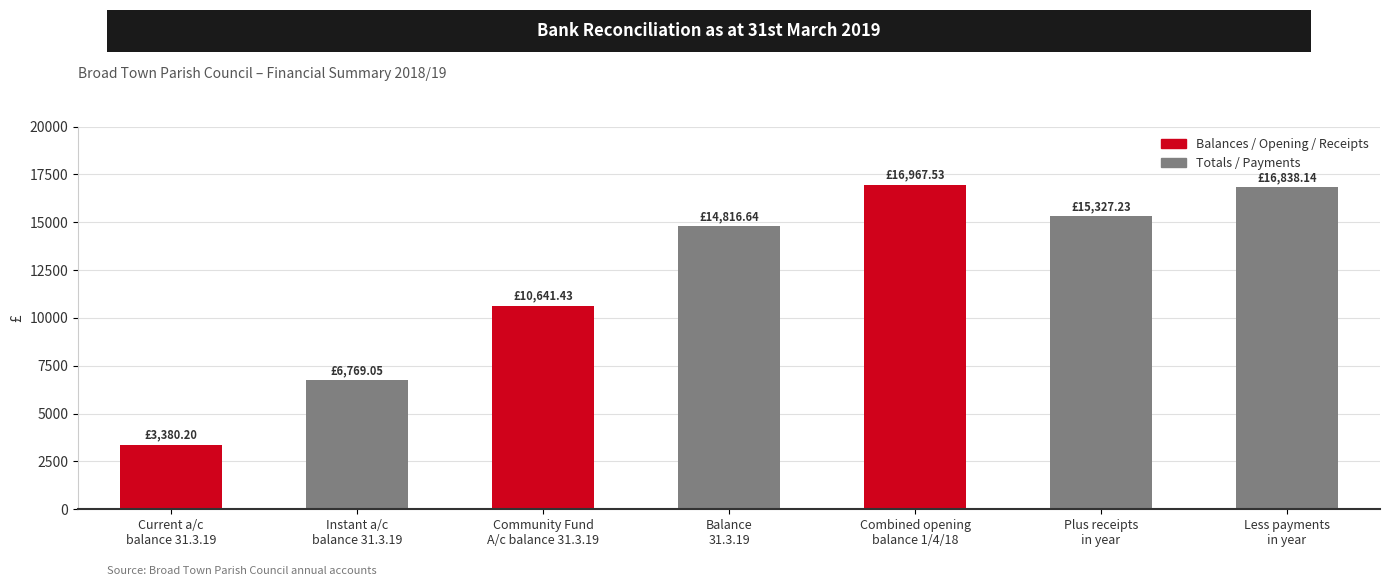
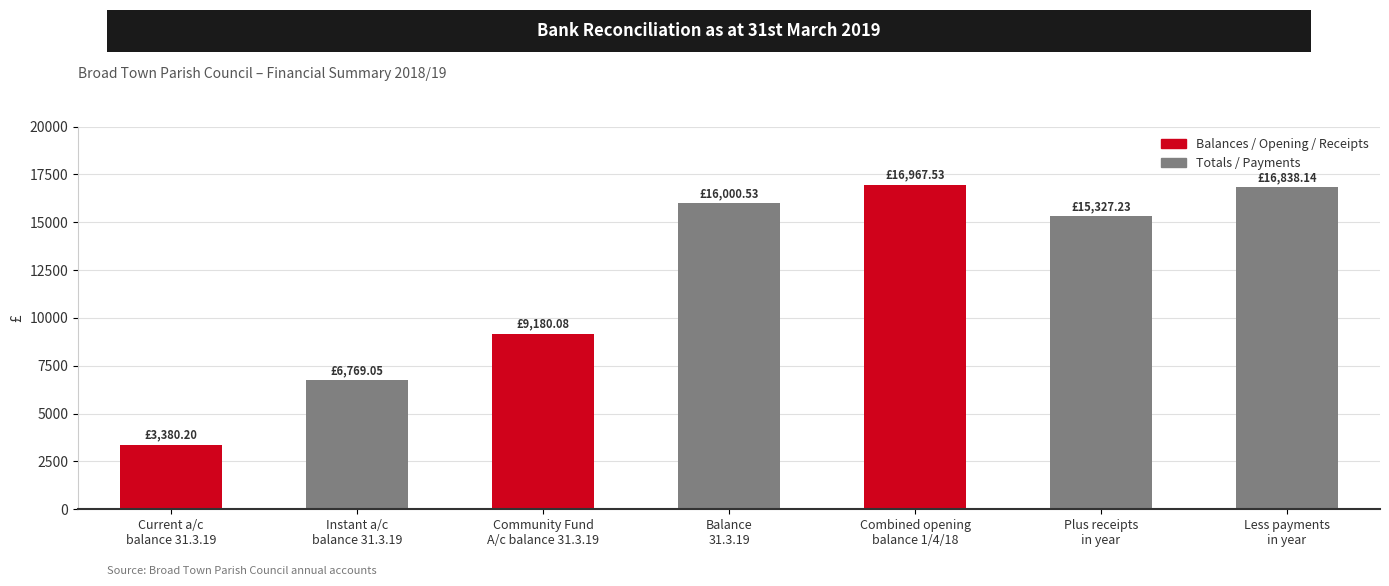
  {
    "Current a/c balance 31.3.19": "£3,380.20",
    "Instant a/c balance 31.3.19": "£6,769.05",
-   "Community Fund A/c balance 31.3.19": "£10,641.43",
-   "Balance 31.3.19": "£14,816.64",
+   "Community Fund A/c balance 31.3.19": "£9,180.08",
+   "Balance 31.3.19": "£16,000.53",
    "Combined opening balance 1/4/18": "£16,967.53",
    "Plus receipts in year": "£15,327.23",
    "Less payments in year": "£16,838.14"
  }
